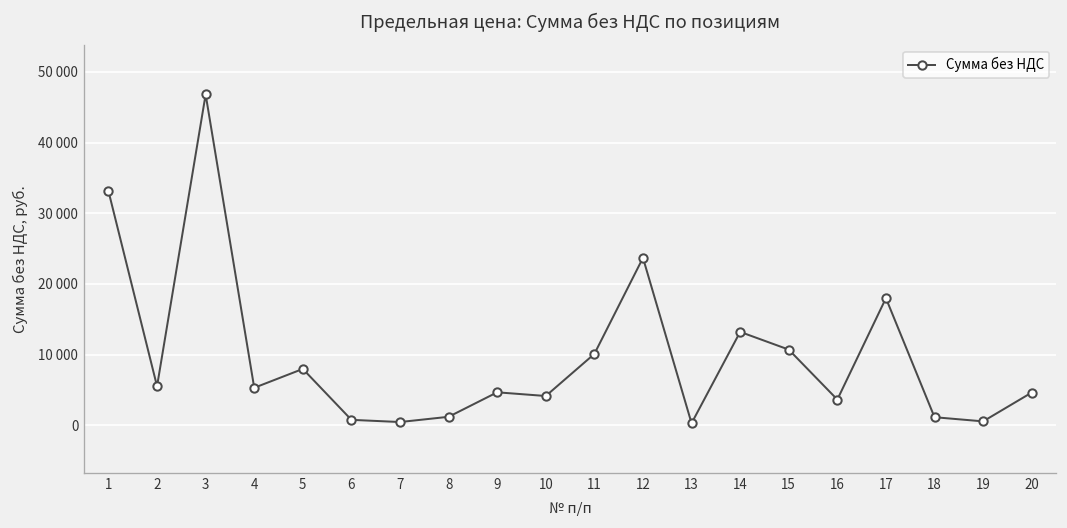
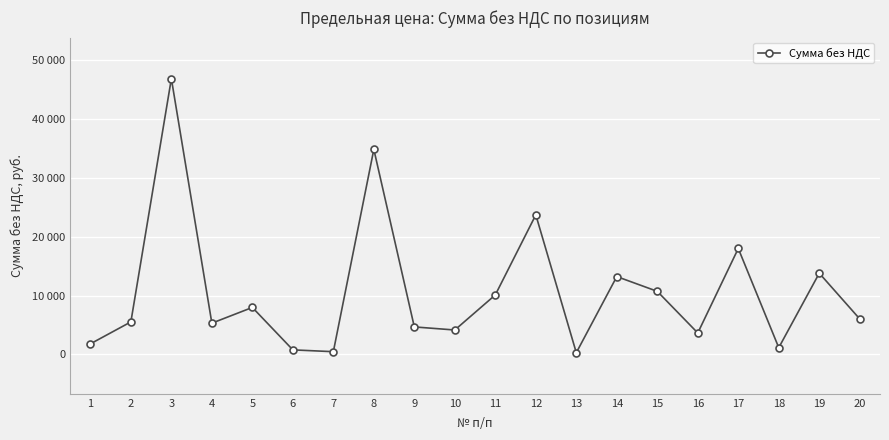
  {
-   "1": 33000,
+   "1": 2000,
    "2": 6000,
    "3": 47000,
    "4": 5000,
    "5": 8000,
    "6": 1000,
    "7": 0,
-   "8": 1000,
+   "8": 35000,
    "9": 5000,
    "10": 4000,
    "11": 10000,
    "12": 24000,
    "13": 0,
    "14": 13000,
    "15": 11000,
    "16": 4000,
    "17": 18000,
    "18": 1000,
-   "19": 1000,
-   "20": 5000
+   "19": 14000,
+   "20": 6000
  }
